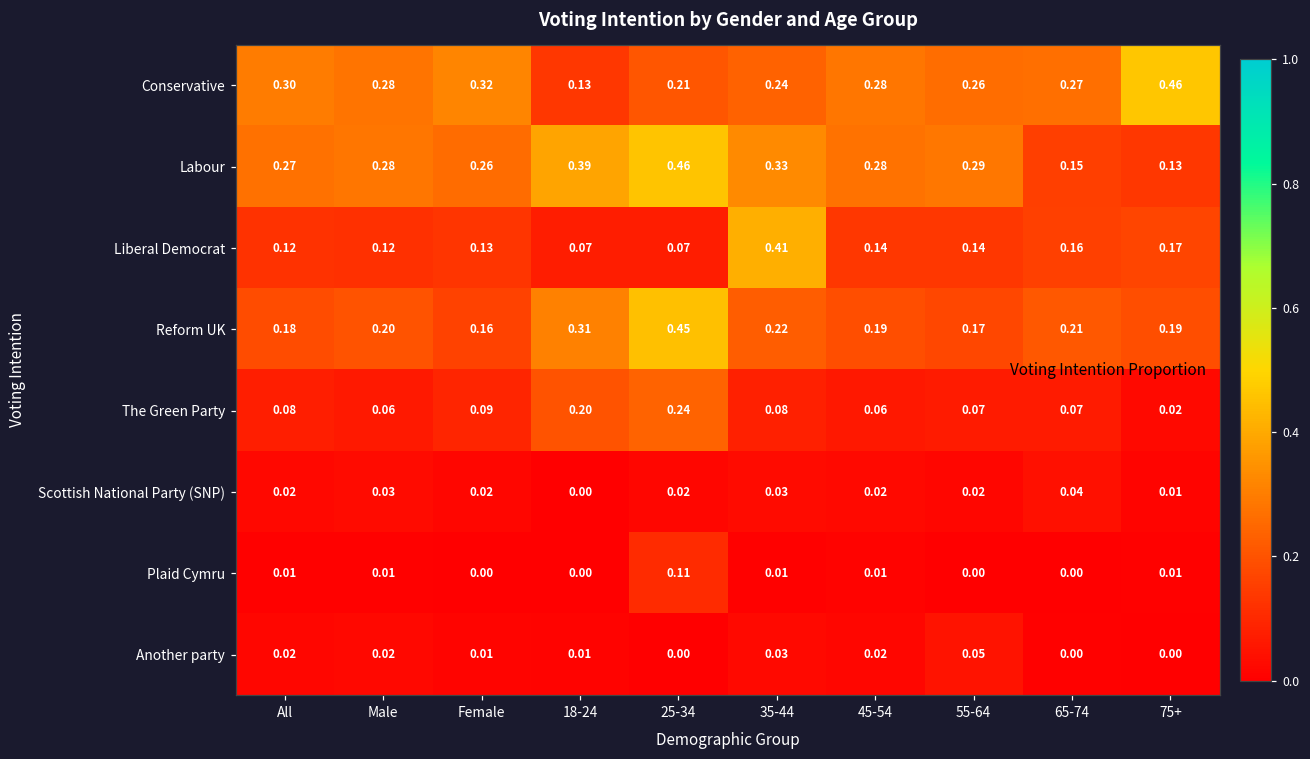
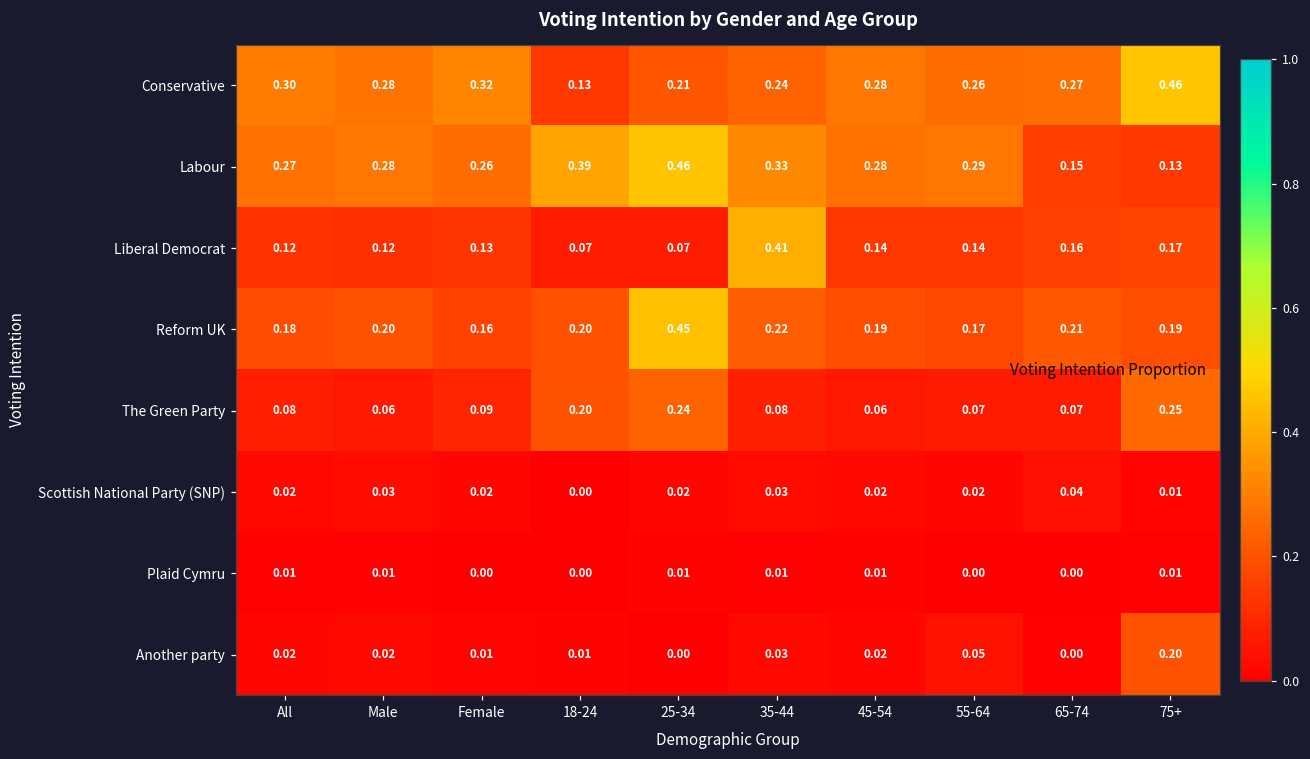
  {
    "Conservative": {
      "All": 0.30,
      "Male": 0.28,
      "Female": 0.32,
      "18-24": 0.13,
      "25-34": 0.21,
      "35-44": 0.24,
      "45-54": 0.28,
      "55-64": 0.26,
      "65-74": 0.27,
      "75+": 0.46
    },
    "Labour": {
      "All": 0.27,
      "Male": 0.28,
      "Female": 0.26,
      "18-24": 0.39,
      "25-34": 0.46,
      "35-44": 0.33,
      "45-54": 0.28,
      "55-64": 0.29,
      "65-74": 0.15,
      "75+": 0.13
    },
    "Liberal Democrat": {
      "All": 0.12,
      "Male": 0.12,
      "Female": 0.13,
      "18-24": 0.07,
      "25-34": 0.07,
      "35-44": 0.41,
      "45-54": 0.14,
      "55-64": 0.14,
      "65-74": 0.16,
      "75+": 0.17
    },
    "Reform UK": {
      "All": 0.18,
      "Male": 0.20,
      "Female": 0.16,
-     "18-24": 0.31,
+     "18-24": 0.20,
      "25-34": 0.45,
      "35-44": 0.22,
      "45-54": 0.19,
      "55-64": 0.17,
      "65-74": 0.21,
      "75+": 0.19
    },
    "The Green Party": {
      "All": 0.08,
      "Male": 0.06,
      "Female": 0.09,
      "18-24": 0.20,
      "25-34": 0.24,
      "35-44": 0.08,
      "45-54": 0.06,
      "55-64": 0.07,
      "65-74": 0.07,
-     "75+": 0.02
+     "75+": 0.25
    },
    "Scottish National Party (SNP)": {
      "All": 0.02,
      "Male": 0.03,
      "Female": 0.02,
      "18-24": 0.00,
      "25-34": 0.02,
      "35-44": 0.03,
      "45-54": 0.02,
      "55-64": 0.02,
      "65-74": 0.04,
      "75+": 0.01
    },
    "Plaid Cymru": {
      "All": 0.01,
      "Male": 0.01,
      "Female": 0.00,
      "18-24": 0.00,
-     "25-34": 0.11,
+     "25-34": 0.01,
      "35-44": 0.01,
      "45-54": 0.01,
      "55-64": 0.00,
      "65-74": 0.00,
      "75+": 0.01
    },
    "Another party": {
      "All": 0.02,
      "Male": 0.02,
      "Female": 0.01,
      "18-24": 0.01,
      "25-34": 0.00,
      "35-44": 0.03,
      "45-54": 0.02,
      "55-64": 0.05,
      "65-74": 0.00,
-     "75+": 0.00
+     "75+": 0.20
    }
  }
